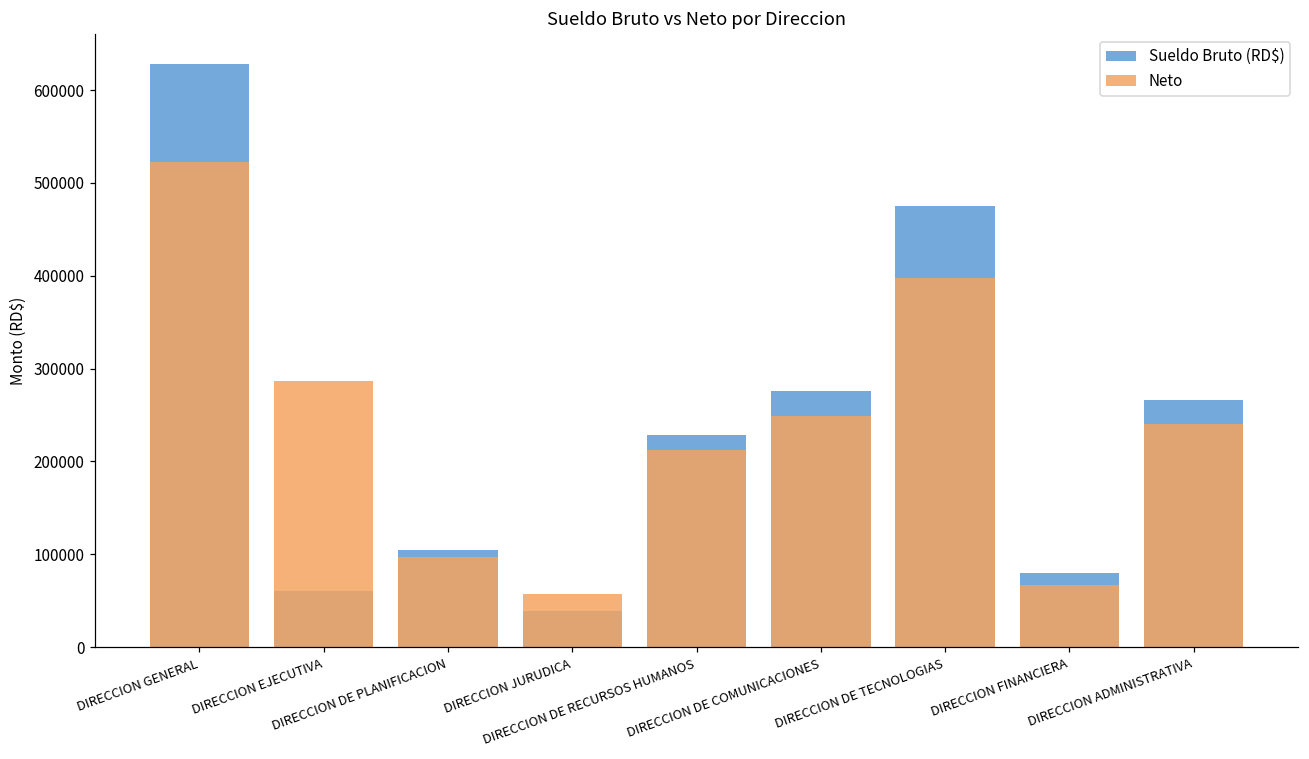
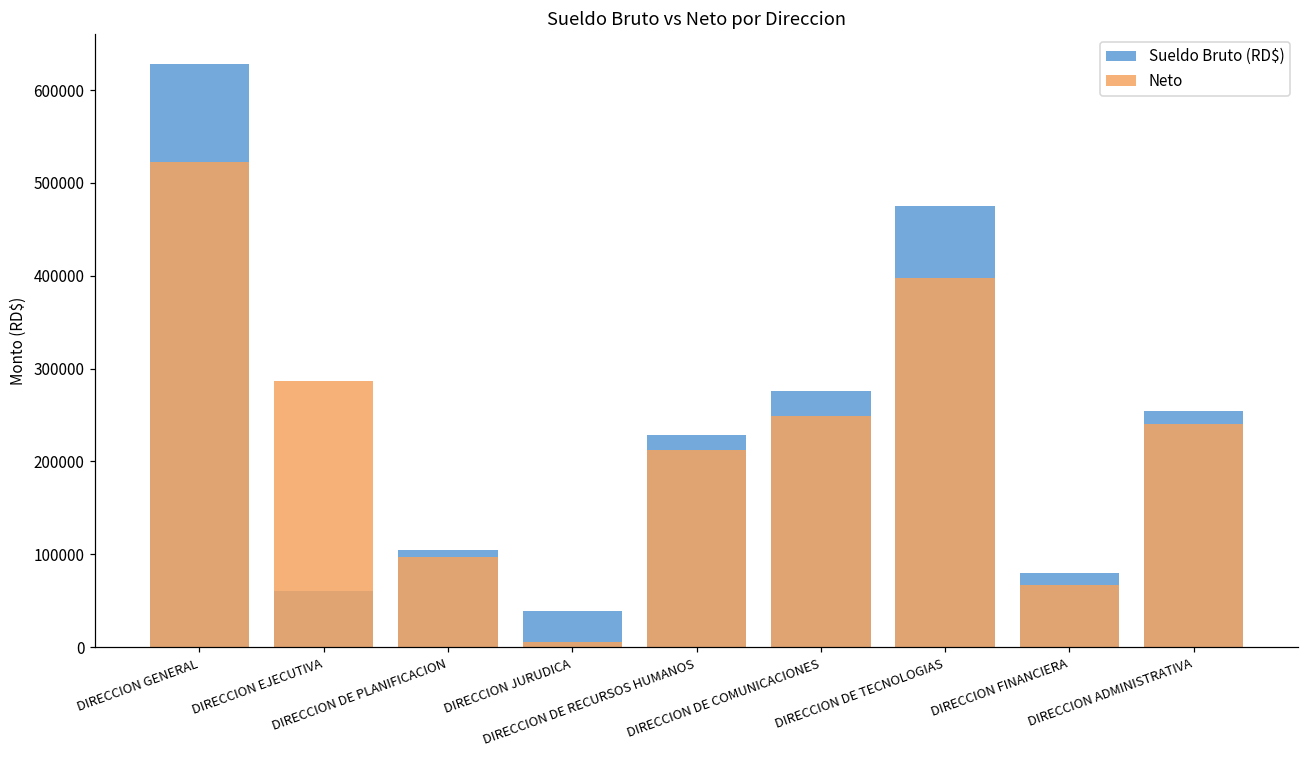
  {
    "Sueldo Bruto (RD$)": {
      "DIRECCION GENERAL": 630000,
      "DIRECCION DE PLANIFICACION": 110000,
      "DIRECCION DE RECURSOS HUMANOS": 230000,
      "DIRECCION DE COMUNICACIONES": 280000,
      "DIRECCION DE TECNOLOGIAS": 480000,
      "DIRECCION FINANCIERA": 80000,
-     "DIRECCION ADMINISTRATIVA": 270000
+     "DIRECCION ADMINISTRATIVA": 250000
    },
    "Neto": {
      "DIRECCION EJECUTIVA": 290000,
-     "DIRECCION JURUDICA": 60000
+     "DIRECCION JURUDICA": 10000
    }
  }
